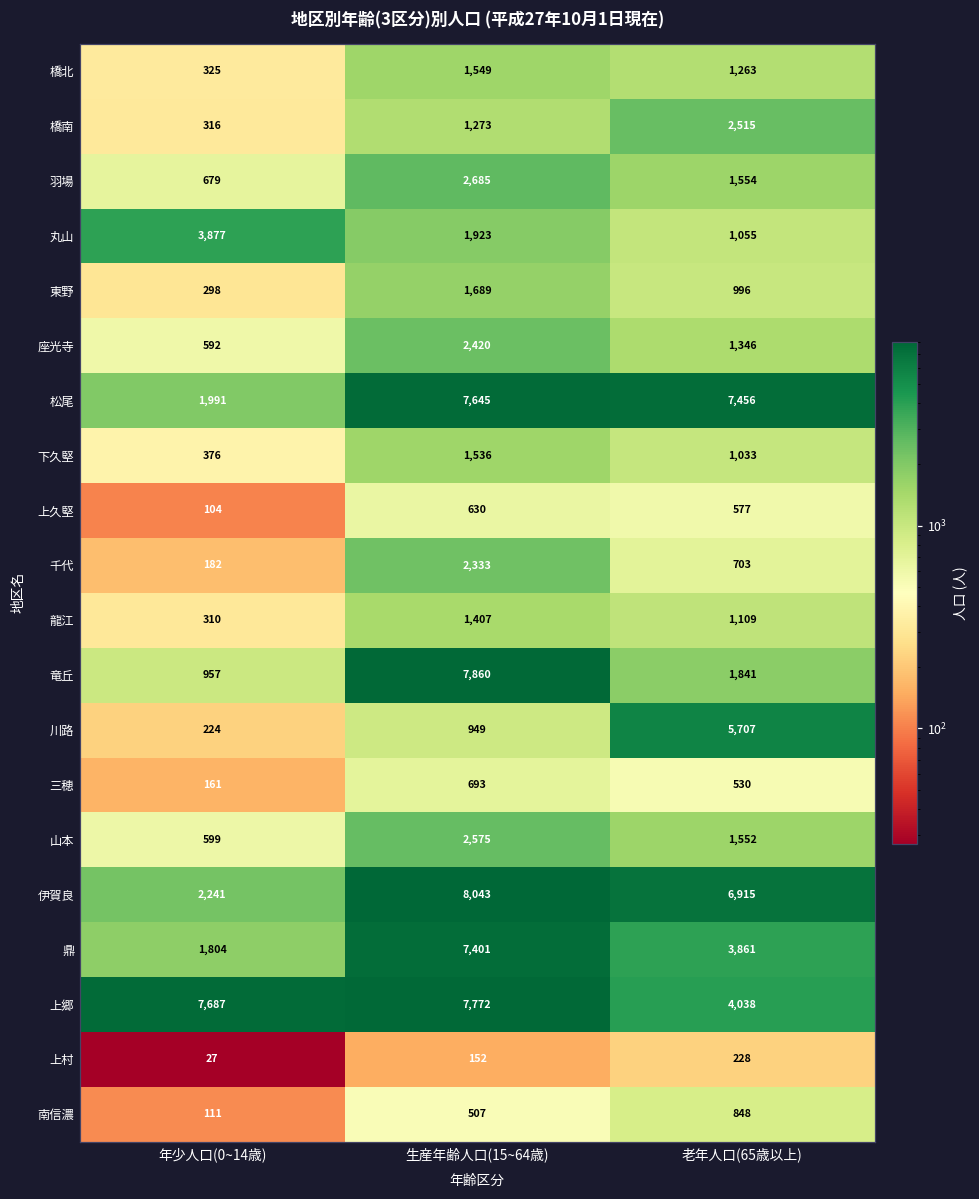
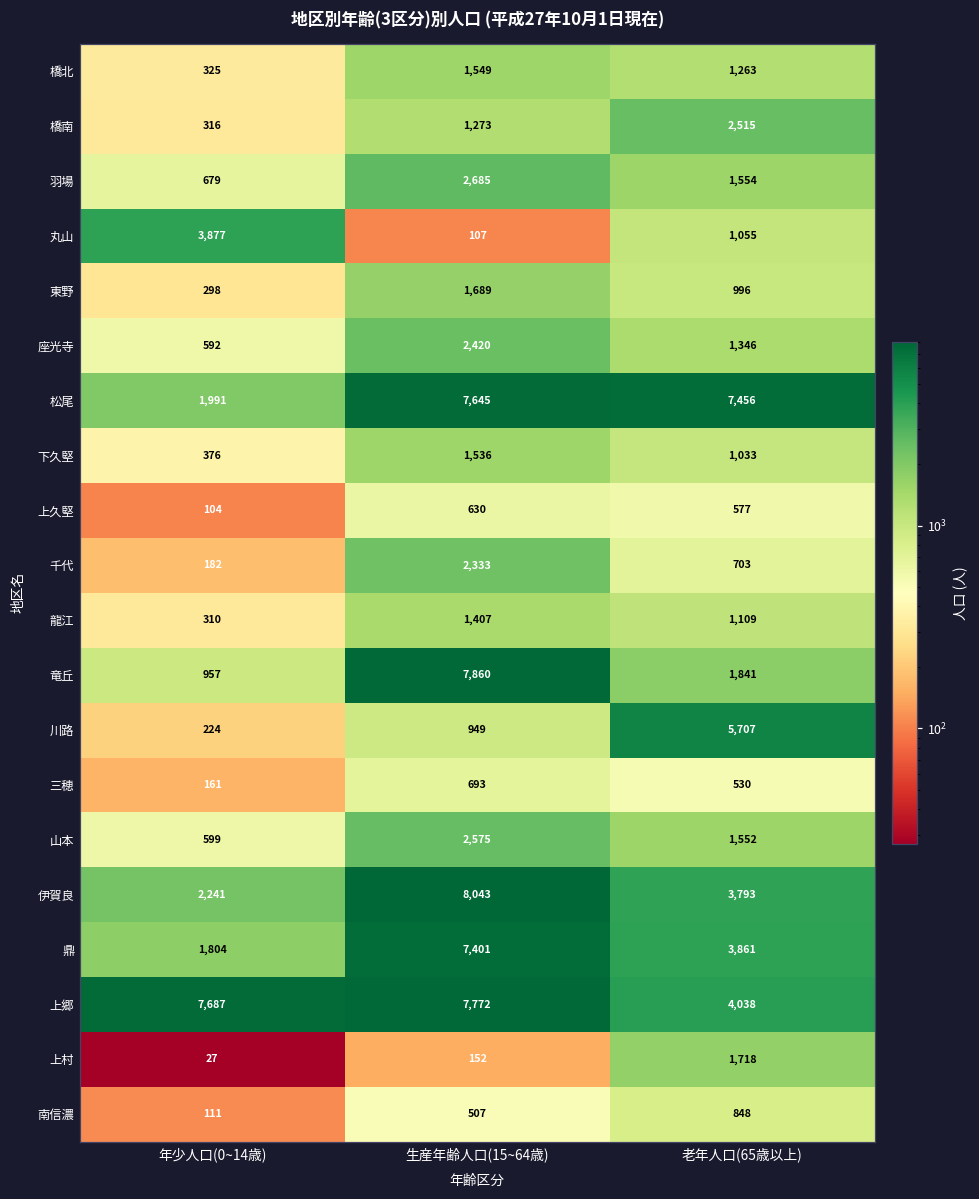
  {
    "橋北": {
      "年少人口(0~14歳)": "325",
      "生産年齢人口(15~64歳)": "1,549",
      "老年人口(65歳以上)": "1,263"
    },
    "橋南": {
      "年少人口(0~14歳)": "316",
      "生産年齢人口(15~64歳)": "1,273",
      "老年人口(65歳以上)": "2,515"
    },
    "羽場": {
      "年少人口(0~14歳)": "679",
      "生産年齢人口(15~64歳)": "2,685",
      "老年人口(65歳以上)": "1,554"
    },
    "丸山": {
      "年少人口(0~14歳)": "3,877",
-     "生産年齢人口(15~64歳)": "1,923",
+     "生産年齢人口(15~64歳)": "107",
      "老年人口(65歳以上)": "1,055"
    },
    "東野": {
      "年少人口(0~14歳)": "298",
      "生産年齢人口(15~64歳)": "1,689",
      "老年人口(65歳以上)": "996"
    },
    "座光寺": {
      "年少人口(0~14歳)": "592",
      "生産年齢人口(15~64歳)": "2,420",
      "老年人口(65歳以上)": "1,346"
    },
    "松尾": {
      "年少人口(0~14歳)": "1,991",
      "生産年齢人口(15~64歳)": "7,645",
      "老年人口(65歳以上)": "7,456"
    },
    "下久堅": {
      "年少人口(0~14歳)": "376",
      "生産年齢人口(15~64歳)": "1,536",
      "老年人口(65歳以上)": "1,033"
    },
    "上久堅": {
      "年少人口(0~14歳)": "104",
      "生産年齢人口(15~64歳)": "630",
      "老年人口(65歳以上)": "577"
    },
    "千代": {
      "年少人口(0~14歳)": "182",
      "生産年齢人口(15~64歳)": "2,333",
      "老年人口(65歳以上)": "703"
    },
    "龍江": {
      "年少人口(0~14歳)": "310",
      "生産年齢人口(15~64歳)": "1,407",
      "老年人口(65歳以上)": "1,109"
    },
    "竜丘": {
      "年少人口(0~14歳)": "957",
      "生産年齢人口(15~64歳)": "7,860",
      "老年人口(65歳以上)": "1,841"
    },
    "川路": {
      "年少人口(0~14歳)": "224",
      "生産年齢人口(15~64歳)": "949",
      "老年人口(65歳以上)": "5,707"
    },
    "三穂": {
      "年少人口(0~14歳)": "161",
      "生産年齢人口(15~64歳)": "693",
      "老年人口(65歳以上)": "530"
    },
    "山本": {
      "年少人口(0~14歳)": "599",
      "生産年齢人口(15~64歳)": "2,575",
      "老年人口(65歳以上)": "1,552"
    },
    "伊賀良": {
      "年少人口(0~14歳)": "2,241",
      "生産年齢人口(15~64歳)": "8,043",
-     "老年人口(65歳以上)": "6,915"
+     "老年人口(65歳以上)": "3,793"
    },
    "鼎": {
      "年少人口(0~14歳)": "1,804",
      "生産年齢人口(15~64歳)": "7,401",
      "老年人口(65歳以上)": "3,861"
    },
    "上郷": {
      "年少人口(0~14歳)": "7,687",
      "生産年齢人口(15~64歳)": "7,772",
      "老年人口(65歳以上)": "4,038"
    },
    "上村": {
      "年少人口(0~14歳)": "27",
      "生産年齢人口(15~64歳)": "152",
-     "老年人口(65歳以上)": "228"
+     "老年人口(65歳以上)": "1,718"
    },
    "南信濃": {
      "年少人口(0~14歳)": "111",
      "生産年齢人口(15~64歳)": "507",
      "老年人口(65歳以上)": "848"
    }
  }
